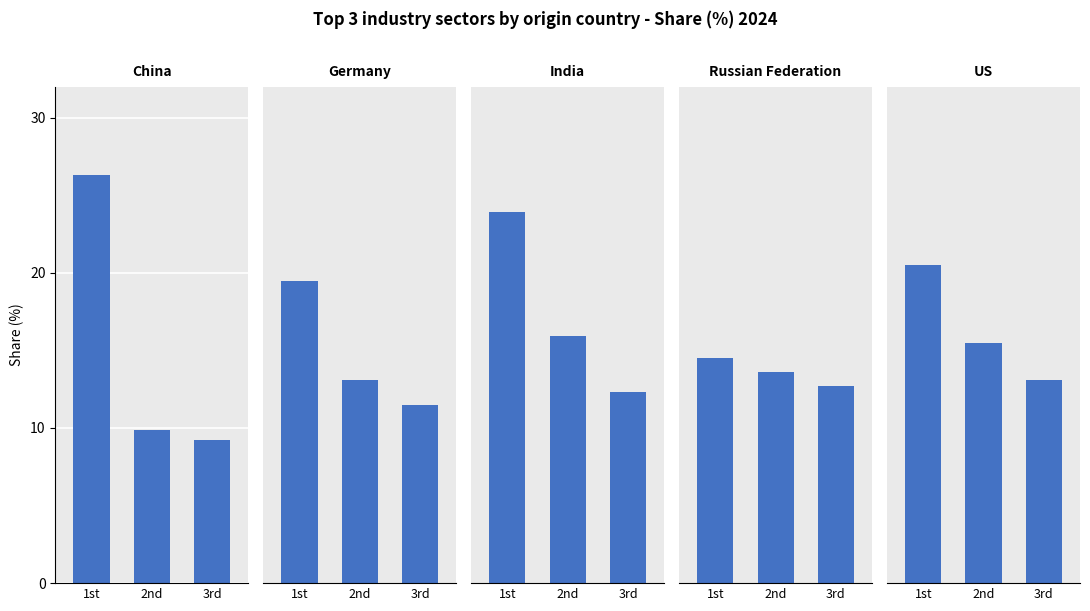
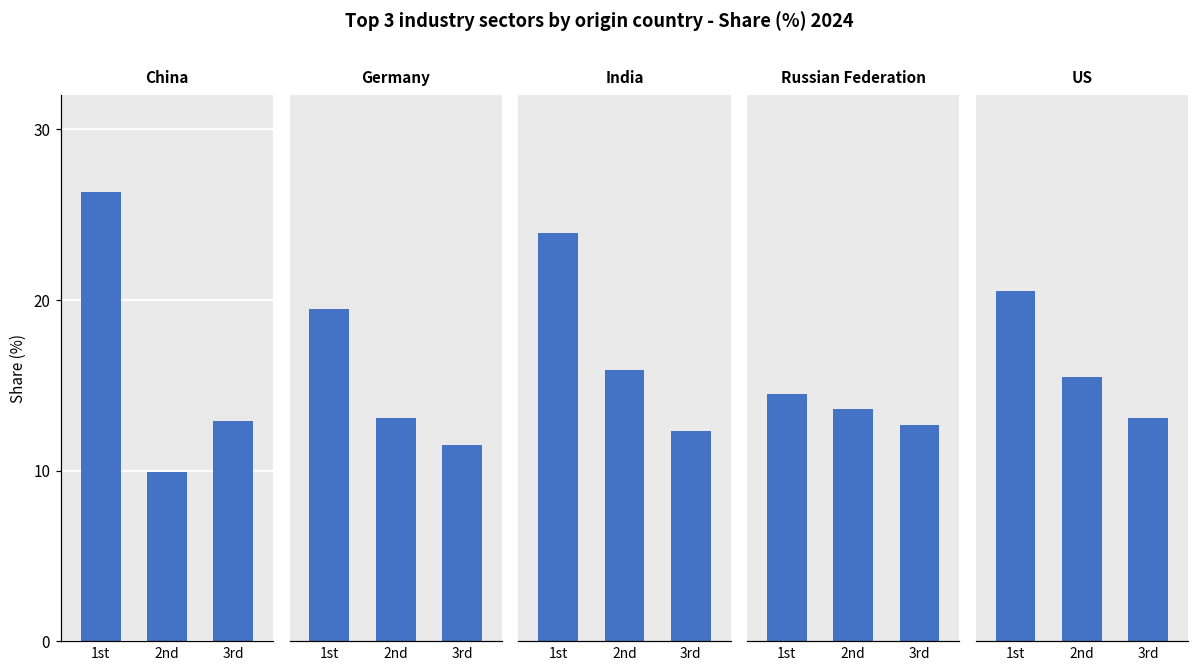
  {
    "China": {
      "1st": 26.3,
      "2nd": 9.9,
-     "3rd": 9.2
+     "3rd": 12.9
    }
  }
